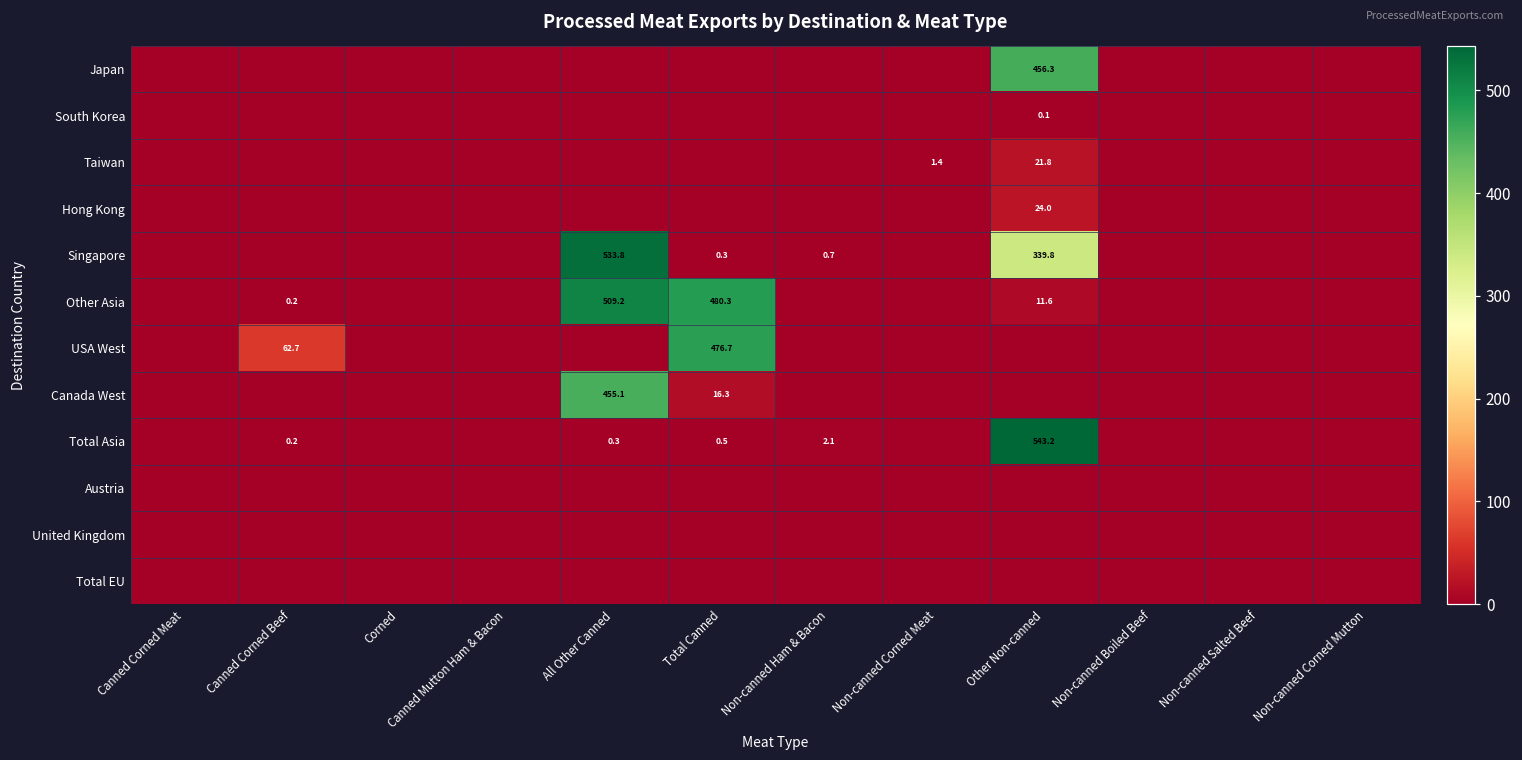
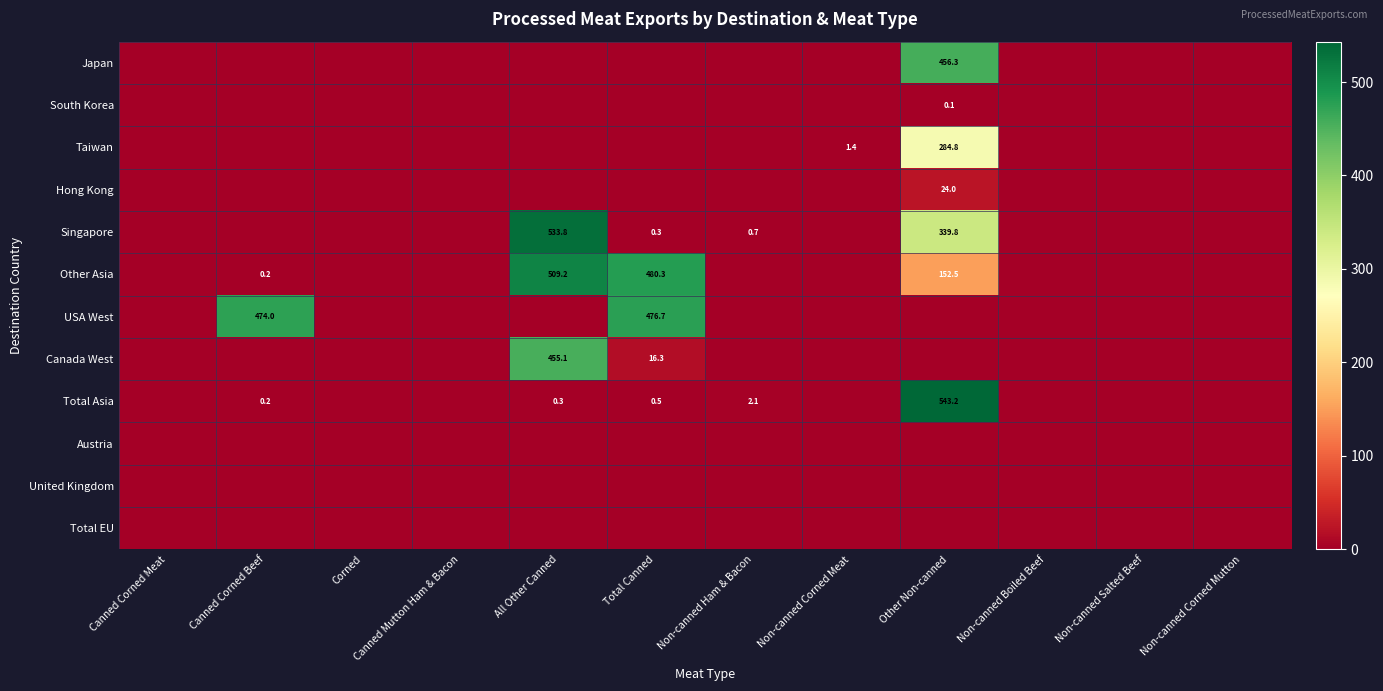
  {
    "Japan": {
      "Other Non-canned": 456.3
    },
    "South Korea": {
      "Other Non-canned": 0.1
    },
    "Taiwan": {
      "Non-canned Corned Meat": 1.4,
-     "Other Non-canned": 21.8
+     "Other Non-canned": 284.8
    },
    "Hong Kong": {
      "Other Non-canned": 24.0
    },
    "Singapore": {
      "All Other Canned": 533.8,
      "Total Canned": 0.3,
      "Non-canned Ham & Bacon": 0.7,
      "Other Non-canned": 339.8
    },
    "Other Asia": {
      "Canned Corned Beef": 0.2,
      "All Other Canned": 509.2,
      "Total Canned": 480.3,
-     "Other Non-canned": 11.6
+     "Other Non-canned": 152.5
    },
    "USA West": {
-     "Canned Corned Beef": 62.7,
+     "Canned Corned Beef": 474.0,
      "Total Canned": 476.7
    },
    "Canada West": {
      "All Other Canned": 455.1,
      "Total Canned": 16.3
    },
    "Total Asia": {
      "Canned Corned Beef": 0.2,
      "All Other Canned": 0.3,
      "Total Canned": 0.5,
      "Non-canned Ham & Bacon": 2.1,
      "Other Non-canned": 543.2
    }
  }
